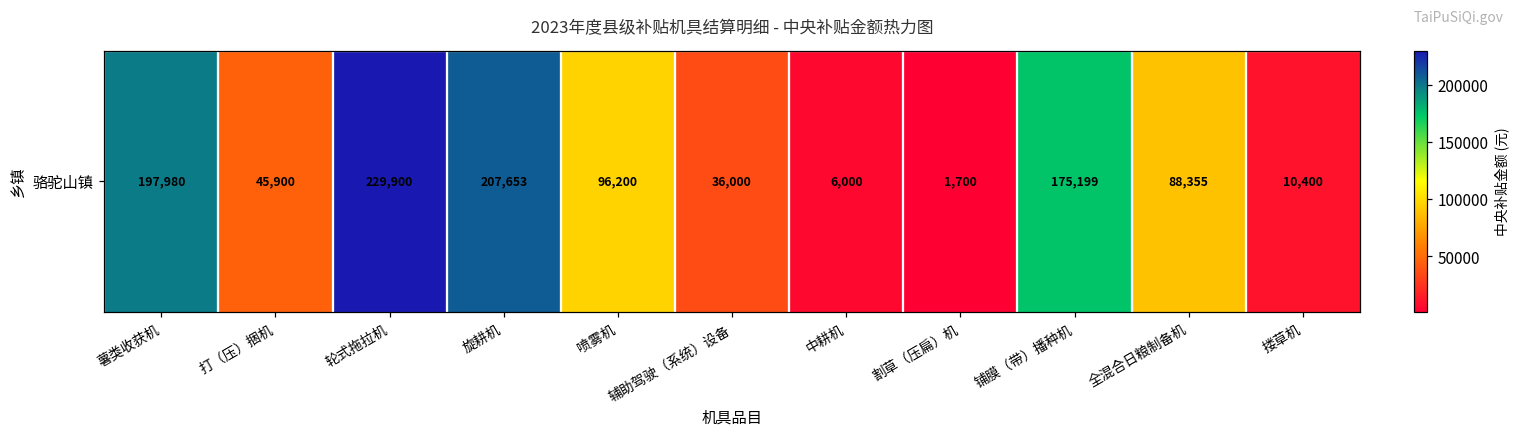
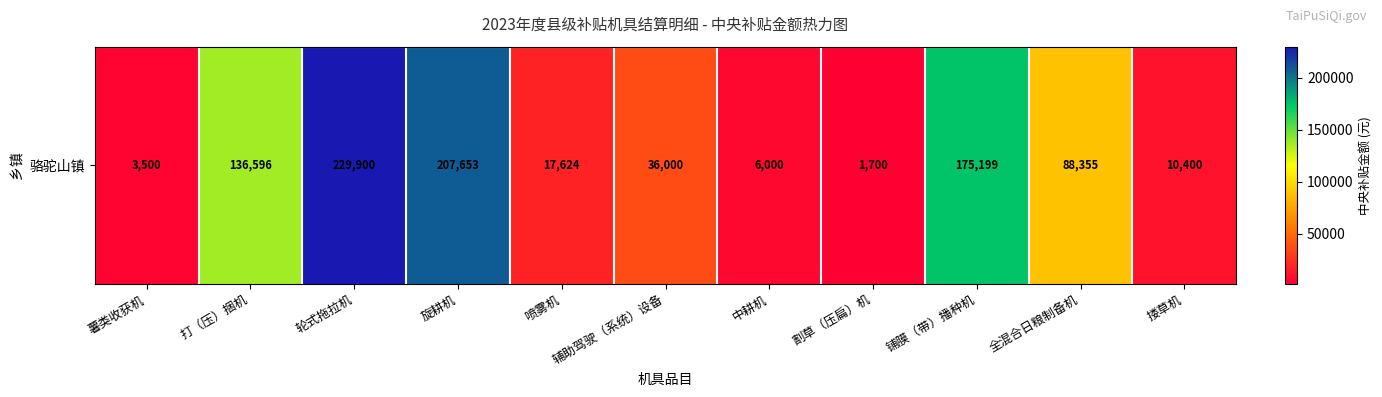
  {
    "骆驼山镇": {
-     "薯类收获机": "197,980",
-     "打（压）捆机": "45,900",
+     "薯类收获机": "3,500",
+     "打（压）捆机": "136,596",
      "轮式拖拉机": "229,900",
      "旋耕机": "207,653",
-     "喷雾机": "96,200",
+     "喷雾机": "17,624",
      "辅助驾驶（系统）设备": "36,000",
      "中耕机": "6,000",
      "割草（压扁）机": "1,700",
      "铺膜（带）播种机": "175,199",
      "全混合日粮制备机": "88,355",
      "搂草机": "10,400"
    }
  }
